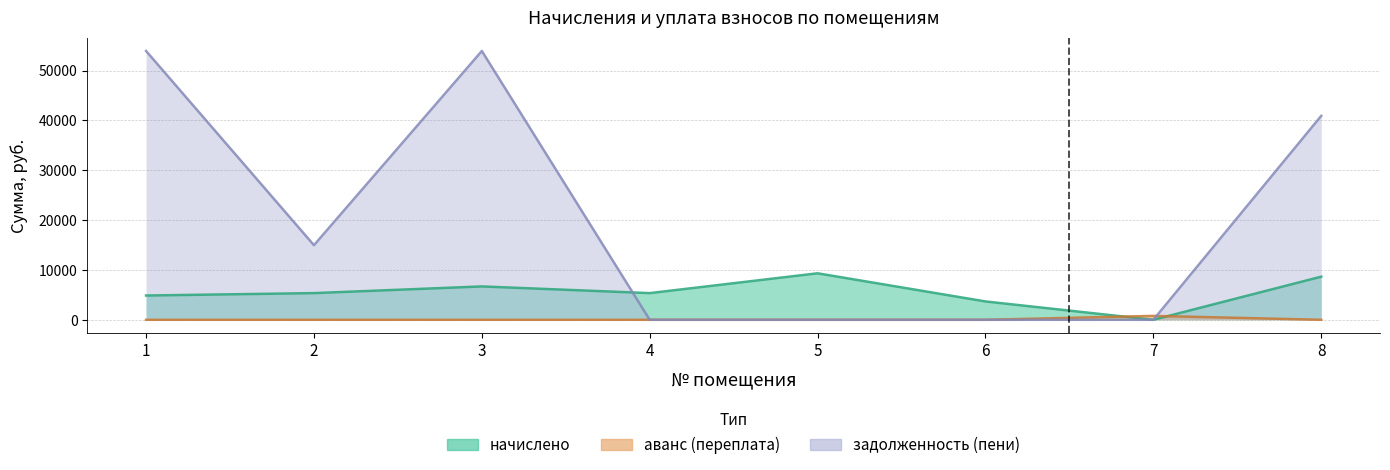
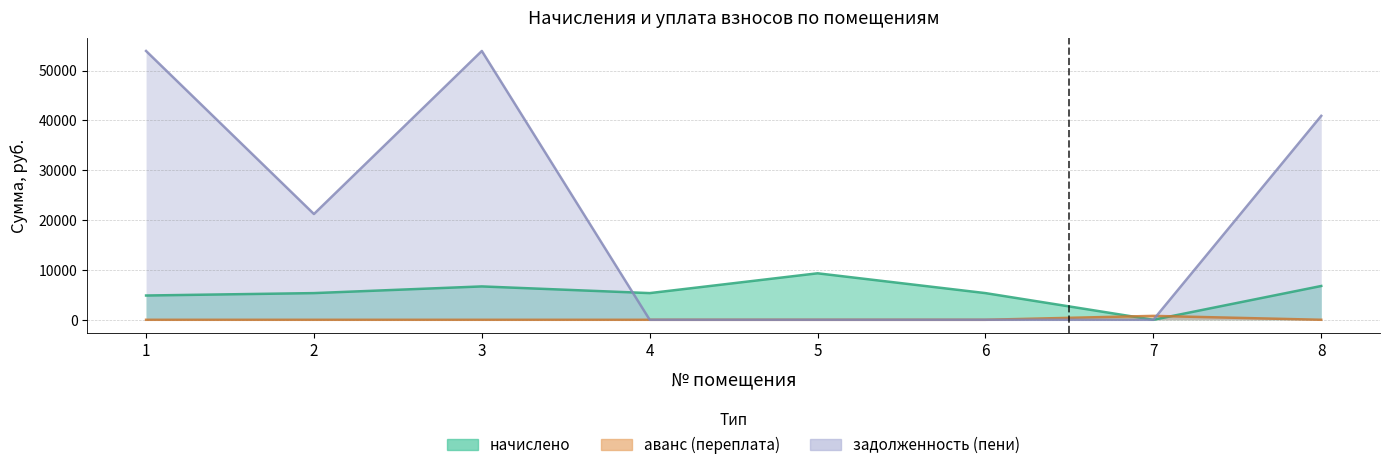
  {
    "начислено": {
      "1": 5000,
      "2": 5000,
      "3": 7000,
      "4": 5000,
      "5": 9000,
-     "6": 4000,
-     "8": 9000
+     "6": 5000,
+     "8": 7000
    },
    "аванс (переплата)": {
      "1": 0,
      "2": 0,
      "3": 0,
      "7": 1000,
      "8": 0
    },
    "задолженность (пени)": {
      "1": 54000,
-     "2": 15000,
+     "2": 21000,
      "3": 54000,
      "8": 41000
    }
  }
